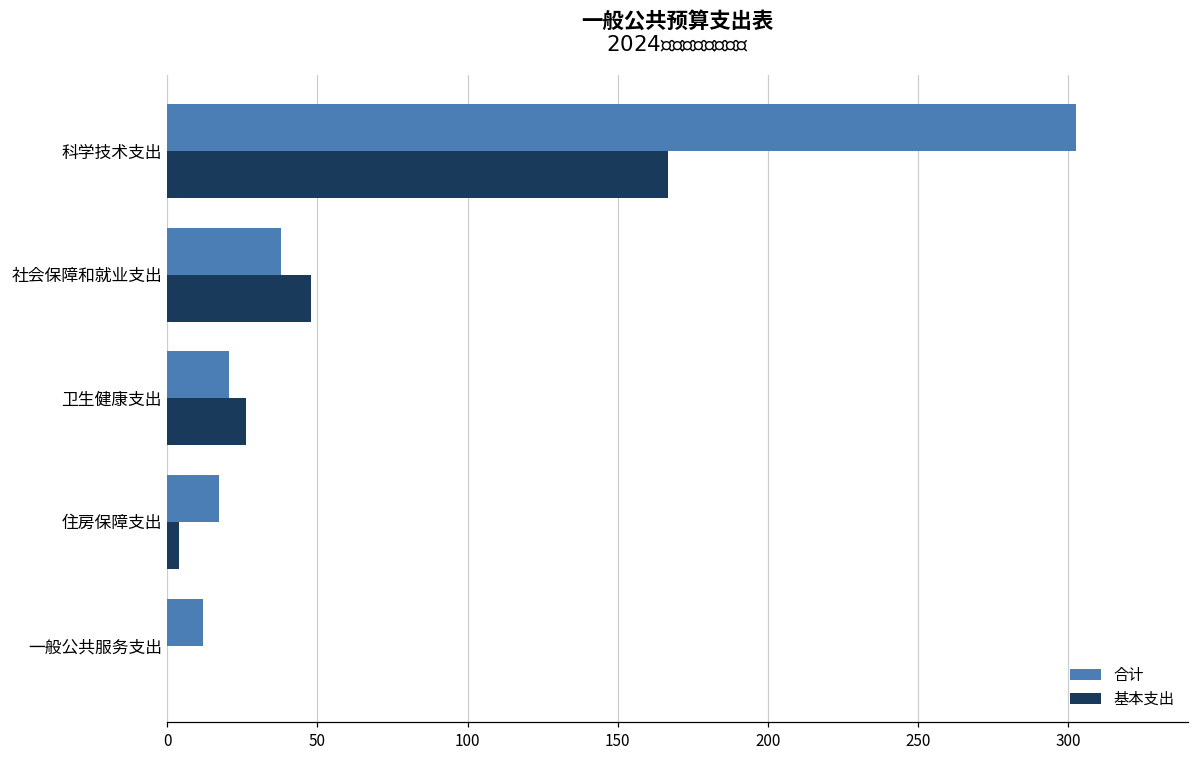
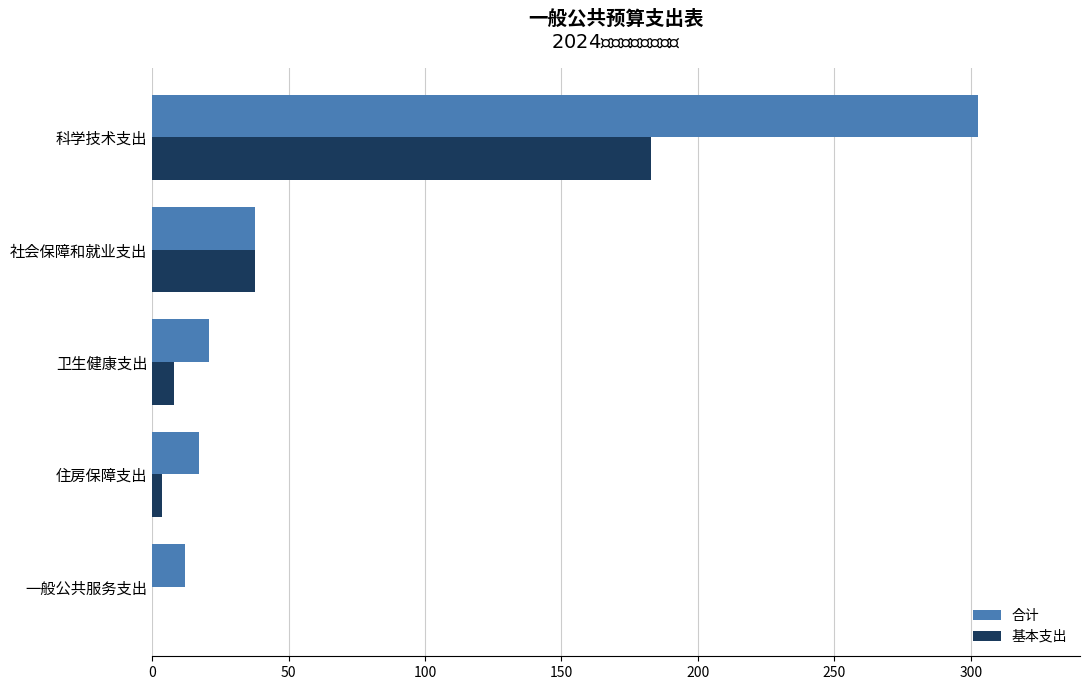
  {
    "合计": {
      "科学技术支出": 303,
      "社会保障和就业支出": 38,
      "卫生健康支出": 21,
      "住房保障支出": 17,
      "一般公共服务支出": 12
    },
    "基本支出": {
-     "科学技术支出": 167,
-     "社会保障和就业支出": 48,
-     "卫生健康支出": 26,
+     "科学技术支出": 183,
+     "社会保障和就业支出": 38,
+     "卫生健康支出": 8,
      "住房保障支出": 4,
      "一般公共服务支出": 0
    }
  }
